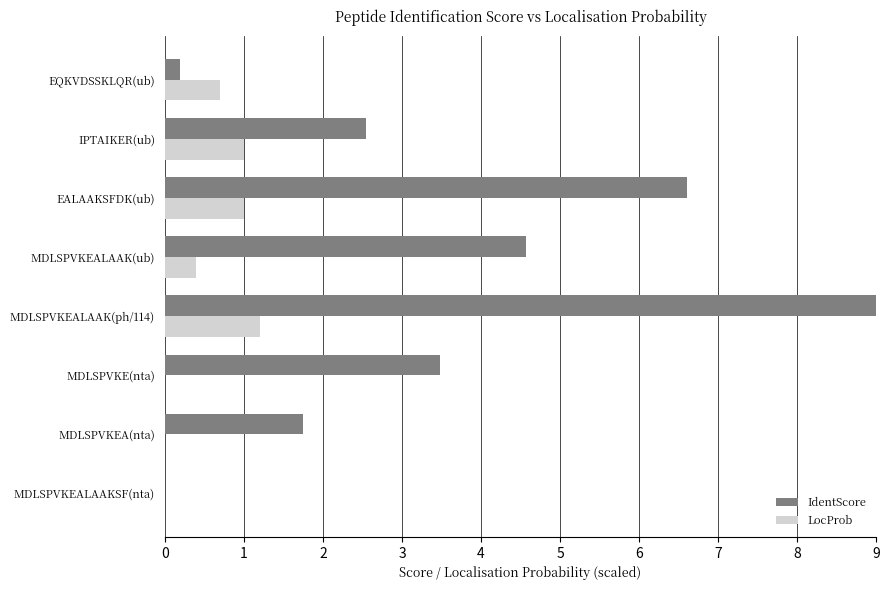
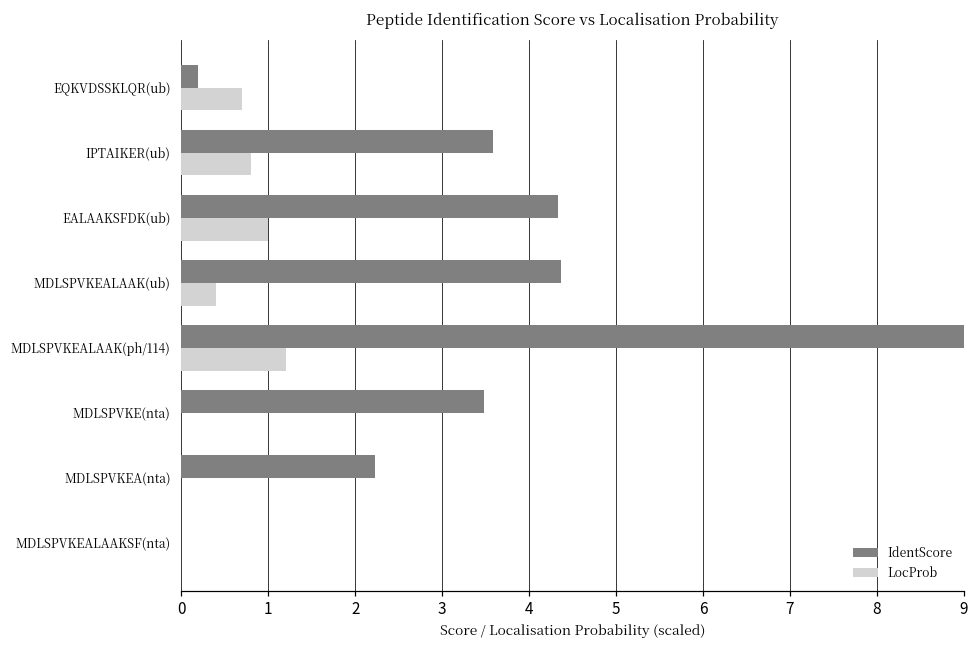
  {
    "IdentScore": {
      "EQKVDSSKLQR(ub)": 0.2,
-     "IPTAIKER(ub)": 2.5,
-     "EALAAKSFDK(ub)": 6.6,
-     "MDLSPVKEALAAK(ub)": 4.6,
+     "IPTAIKER(ub)": 3.6,
+     "EALAAKSFDK(ub)": 4.3,
+     "MDLSPVKEALAAK(ub)": 4.4,
      "MDLSPVKEALAAK(ph/114)": 9.0,
      "MDLSPVKE(nta)": 3.5,
-     "MDLSPVKEA(nta)": 1.8,
+     "MDLSPVKEA(nta)": 2.2,
      "MDLSPVKEALAAKSF(nta)": 0.0
    },
    "LocProb": {
      "EQKVDSSKLQR(ub)": 0.7,
-     "IPTAIKER(ub)": 1.0,
+     "IPTAIKER(ub)": 0.8,
      "EALAAKSFDK(ub)": 1.0,
      "MDLSPVKEALAAK(ub)": 0.4,
      "MDLSPVKEALAAK(ph/114)": 1.2,
      "MDLSPVKE(nta)": 0.0,
      "MDLSPVKEA(nta)": 0.0,
      "MDLSPVKEALAAKSF(nta)": 0.0
    }
  }
